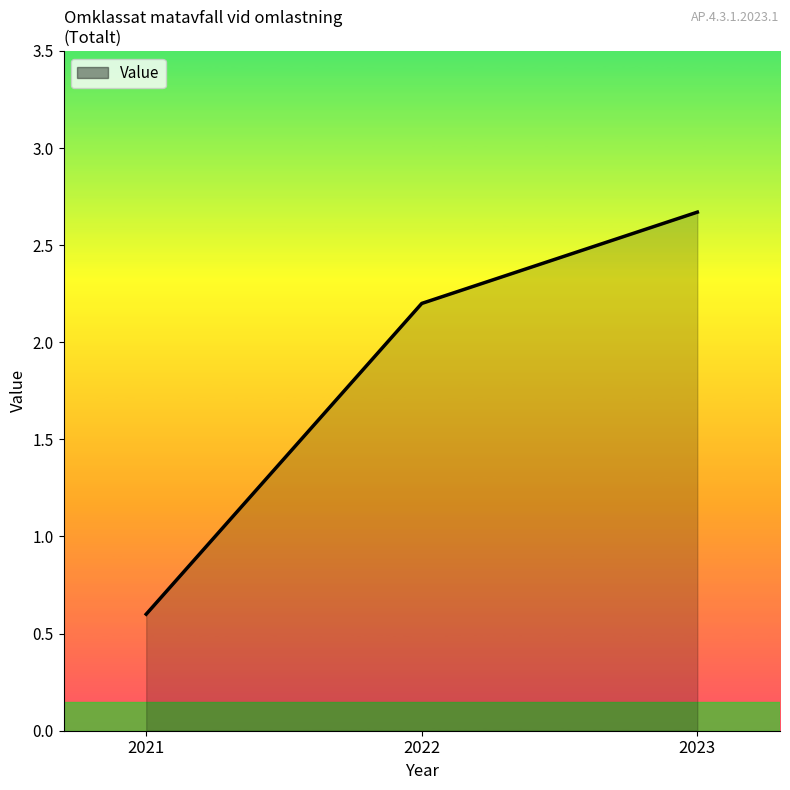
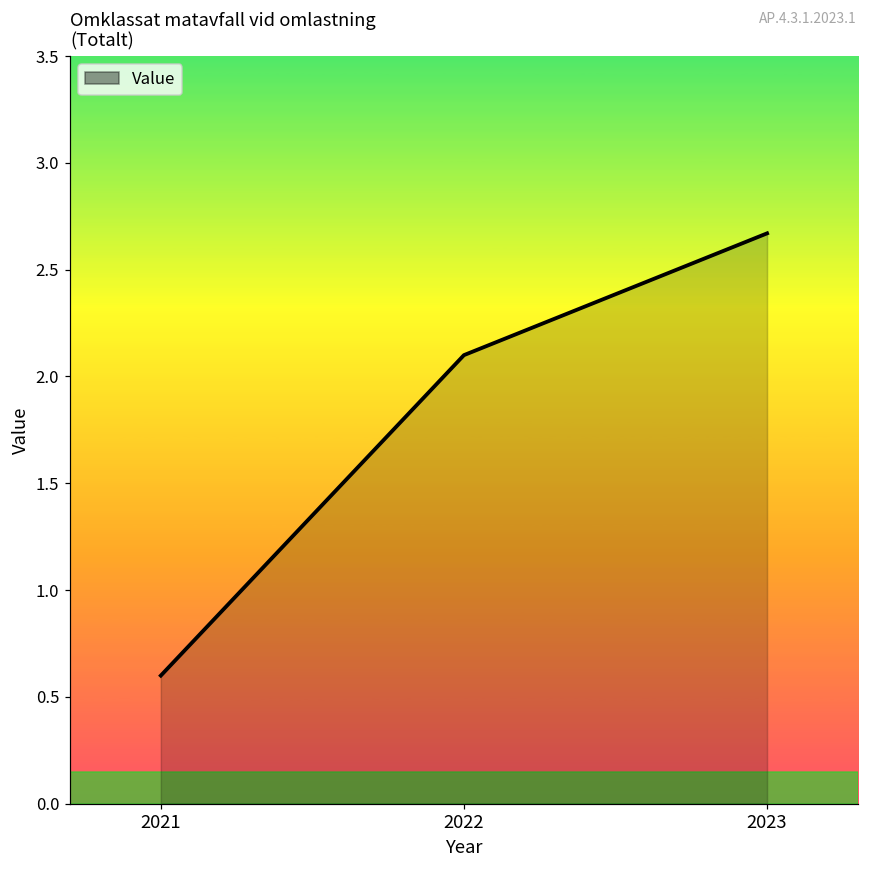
  {
    "2021": 0.6,
-   "2022": 2.2,
+   "2022": 2.1,
    "2023": 2.67
  }
